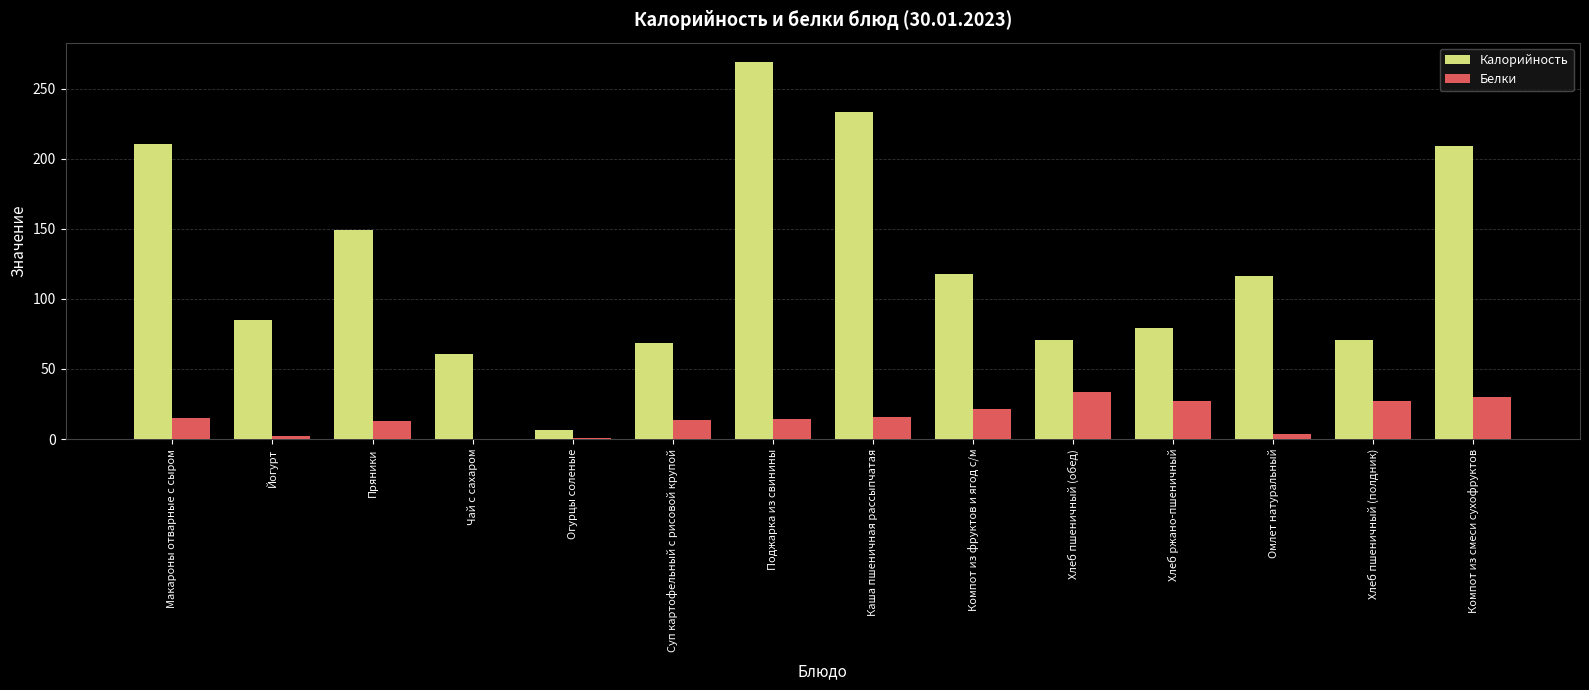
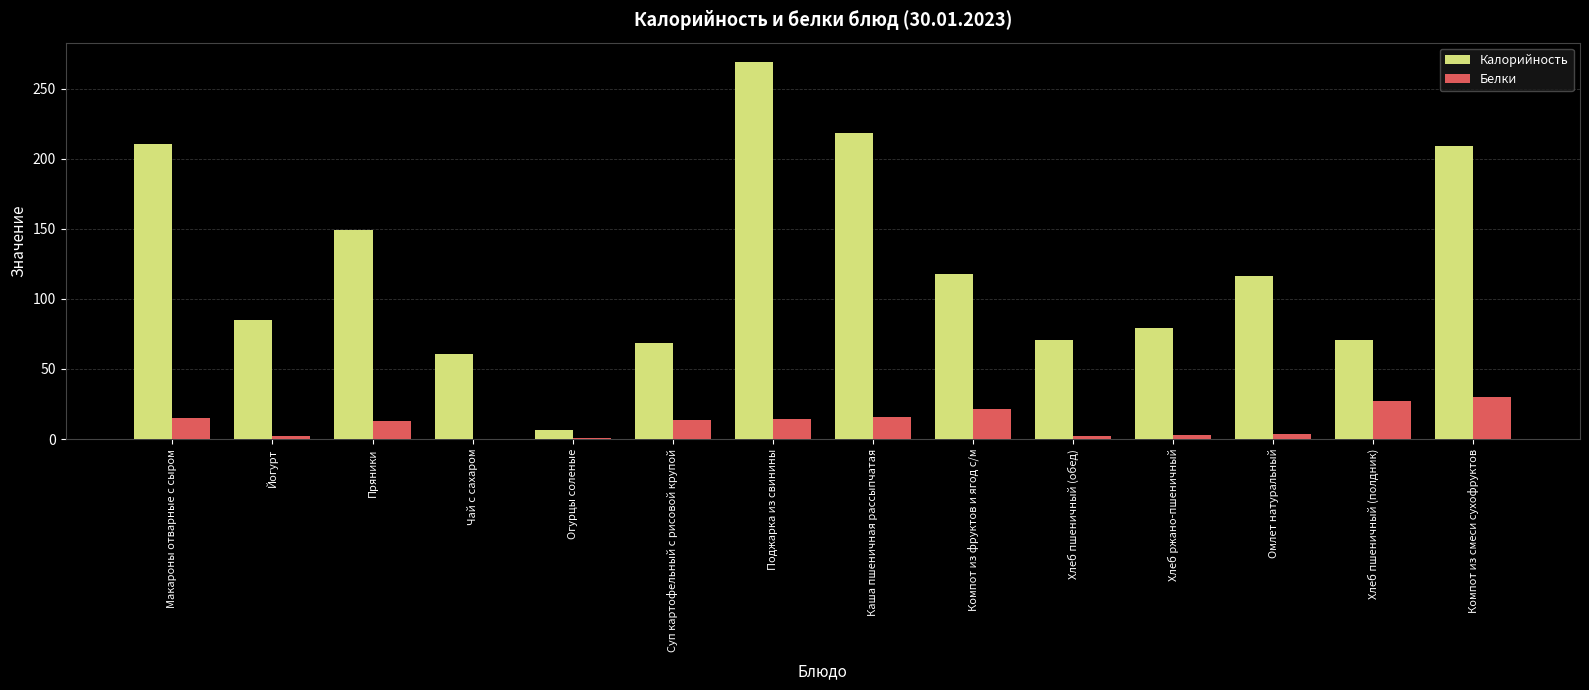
  {
    "Калорийность": {
      "Макароны отварные с сыром": 211,
      "Йогурт": 85,
      "Пряники": 149,
      "Чай с сахаром": 60,
      "Огурцы соленые": 7,
      "Суп картофельный с рисовой крупой": 69,
      "Поджарка из свинины": 269,
-     "Каша пшеничная рассыпчатая": 233,
+     "Каша пшеничная рассыпчатая": 218,
      "Компот из фруктов и ягод с/м": 118,
      "Хлеб пшеничный (обед)": 71,
      "Хлеб ржано-пшеничный": 79,
      "Омлет натуральный": 116,
      "Хлеб пшеничный (полдник)": 71,
      "Компот из смеси сухофруктов": 209
    },
    "Белки": {
      "Макароны отварные с сыром": 15,
      "Йогурт": 3,
      "Пряники": 13,
      "Суп картофельный с рисовой крупой": 13,
      "Поджарка из свинины": 14,
      "Каша пшеничная рассыпчатая": 16,
      "Компот из фруктов и ягод с/м": 21,
-     "Хлеб пшеничный (обед)": 33,
-     "Хлеб ржано-пшеничный": 27,
+     "Хлеб пшеничный (обед)": 2,
+     "Хлеб ржано-пшеничный": 3,
      "Омлет натуральный": 4,
      "Хлеб пшеничный (полдник)": 27,
      "Компот из смеси сухофруктов": 30
    }
  }
